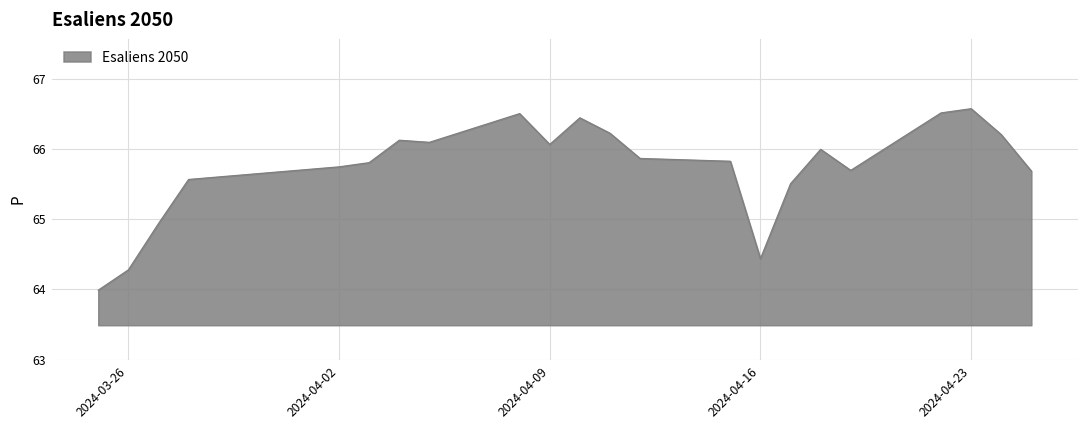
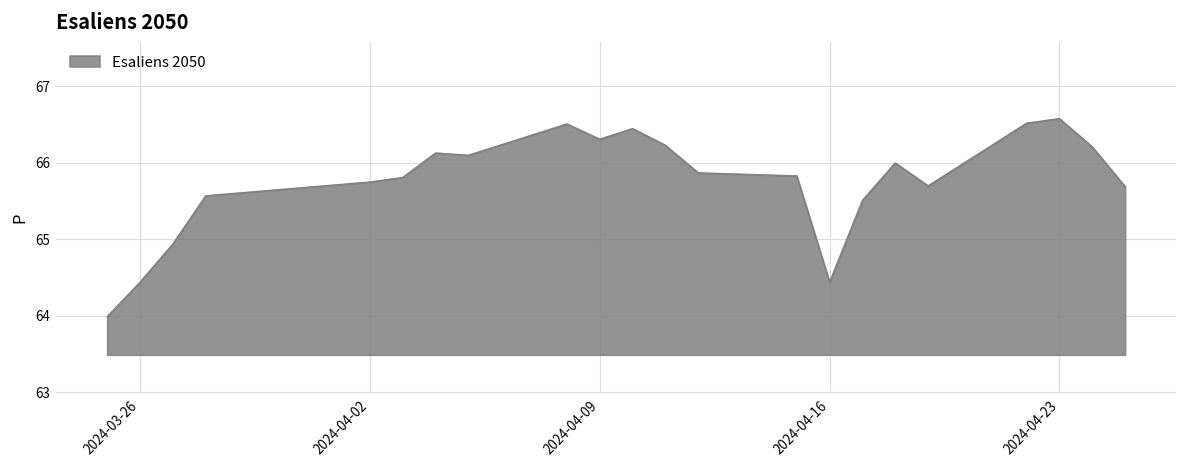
  {
-   "2024-03-26": 64.3,
+   "2024-03-26": 64.4,
    "2024-04-02": 65.8,
-   "2024-04-09": 66.1,
+   "2024-04-09": 66.3,
    "2024-04-16": 64.4,
    "2024-04-23": 66.6
  }
